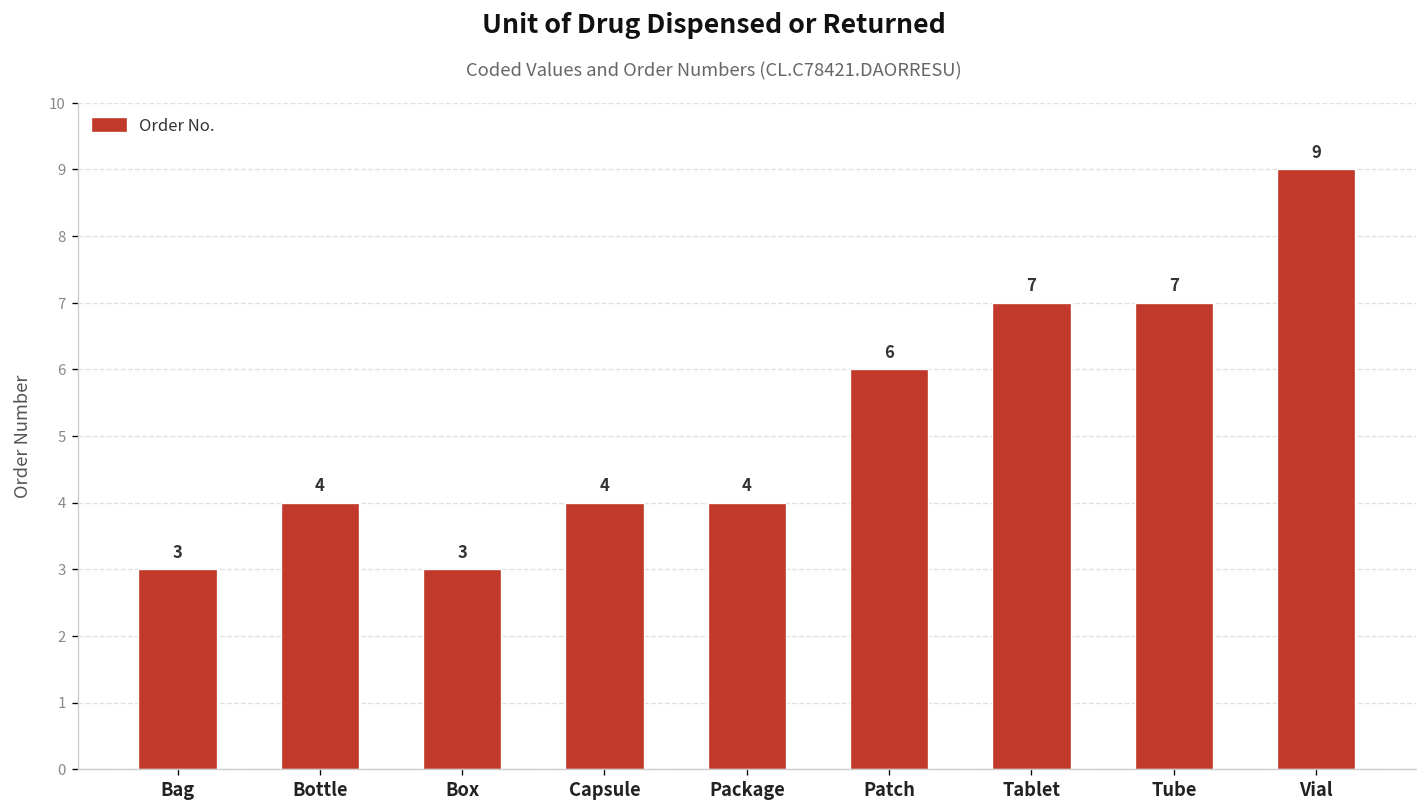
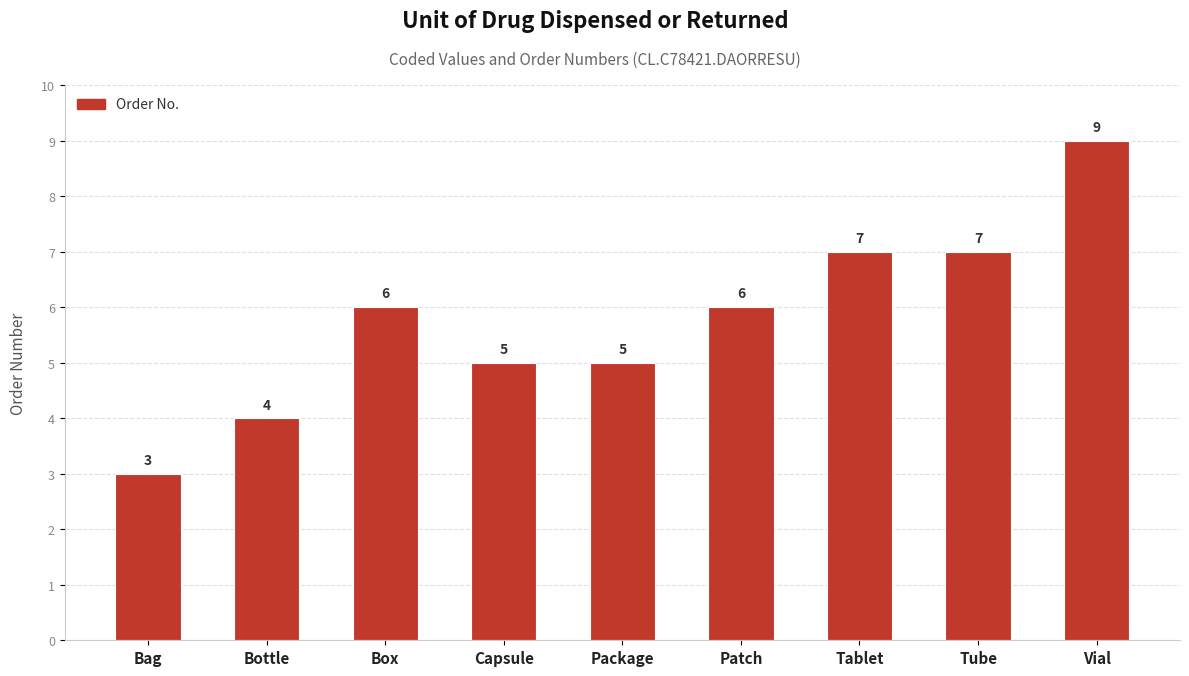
  {
    "Bag": 3,
    "Bottle": 4,
-   "Box": 3,
-   "Capsule": 4,
-   "Package": 4,
+   "Box": 6,
+   "Capsule": 5,
+   "Package": 5,
    "Patch": 6,
    "Tablet": 7,
    "Tube": 7,
    "Vial": 9
  }
